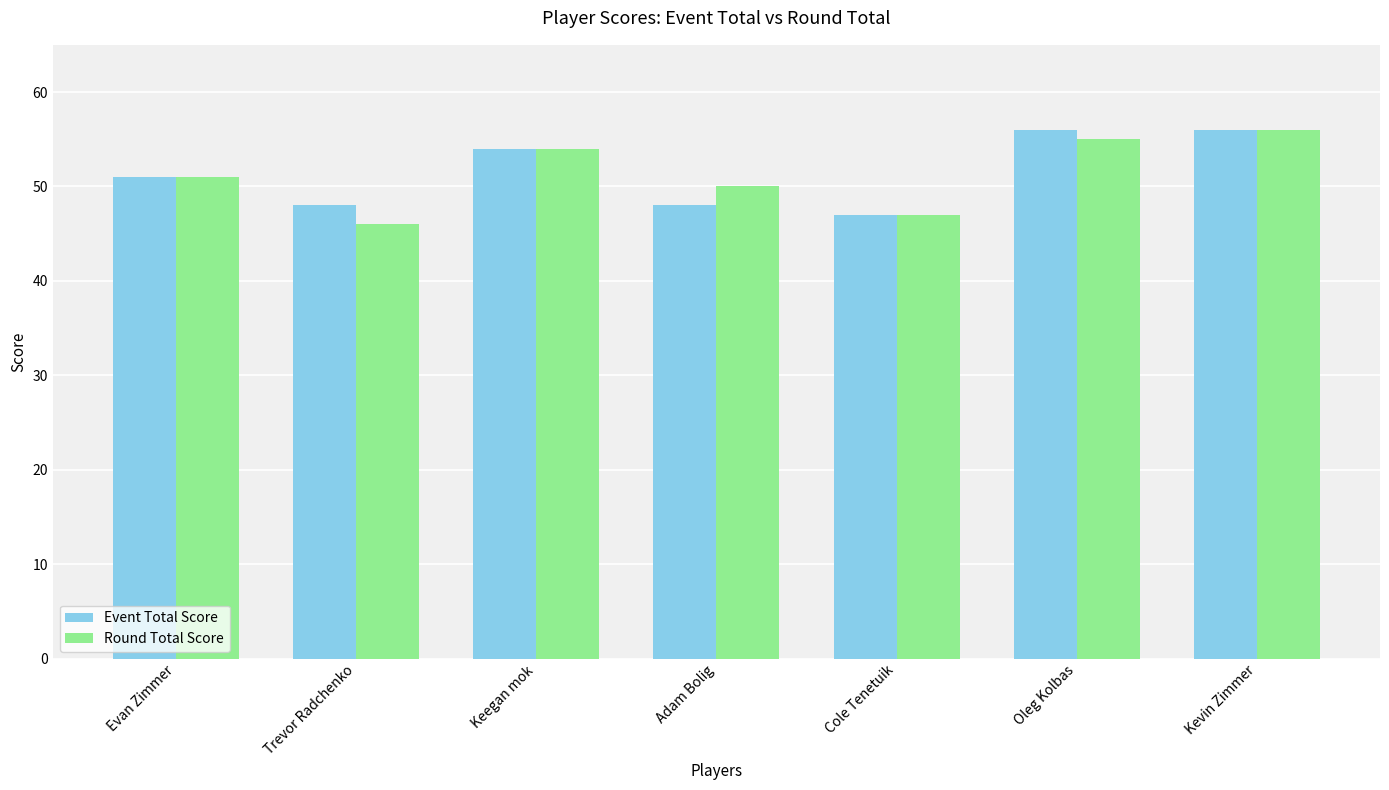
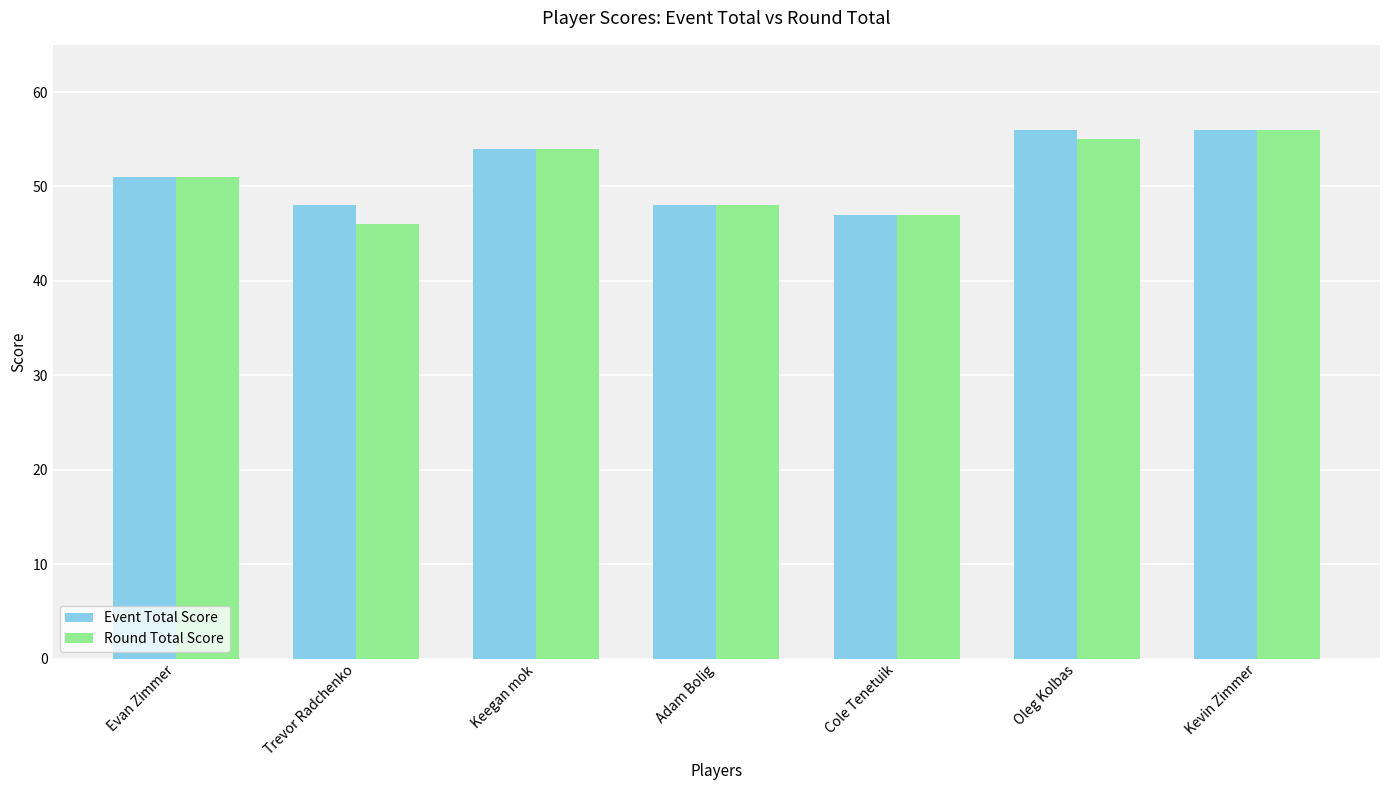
  {
    "Event Total Score": {
      "Evan Zimmer": 51,
      "Trevor Radchenko": 48,
      "Keegan mok": 54,
      "Adam Bolig": 48,
      "Cole Tenetuik": 47,
      "Oleg Kolbas": 56,
      "Kevin Zimmer": 56
    },
    "Round Total Score": {
      "Evan Zimmer": 51,
      "Trevor Radchenko": 46,
      "Keegan mok": 54,
-     "Adam Bolig": 50,
+     "Adam Bolig": 48,
      "Cole Tenetuik": 47,
      "Oleg Kolbas": 55,
      "Kevin Zimmer": 56
    }
  }
